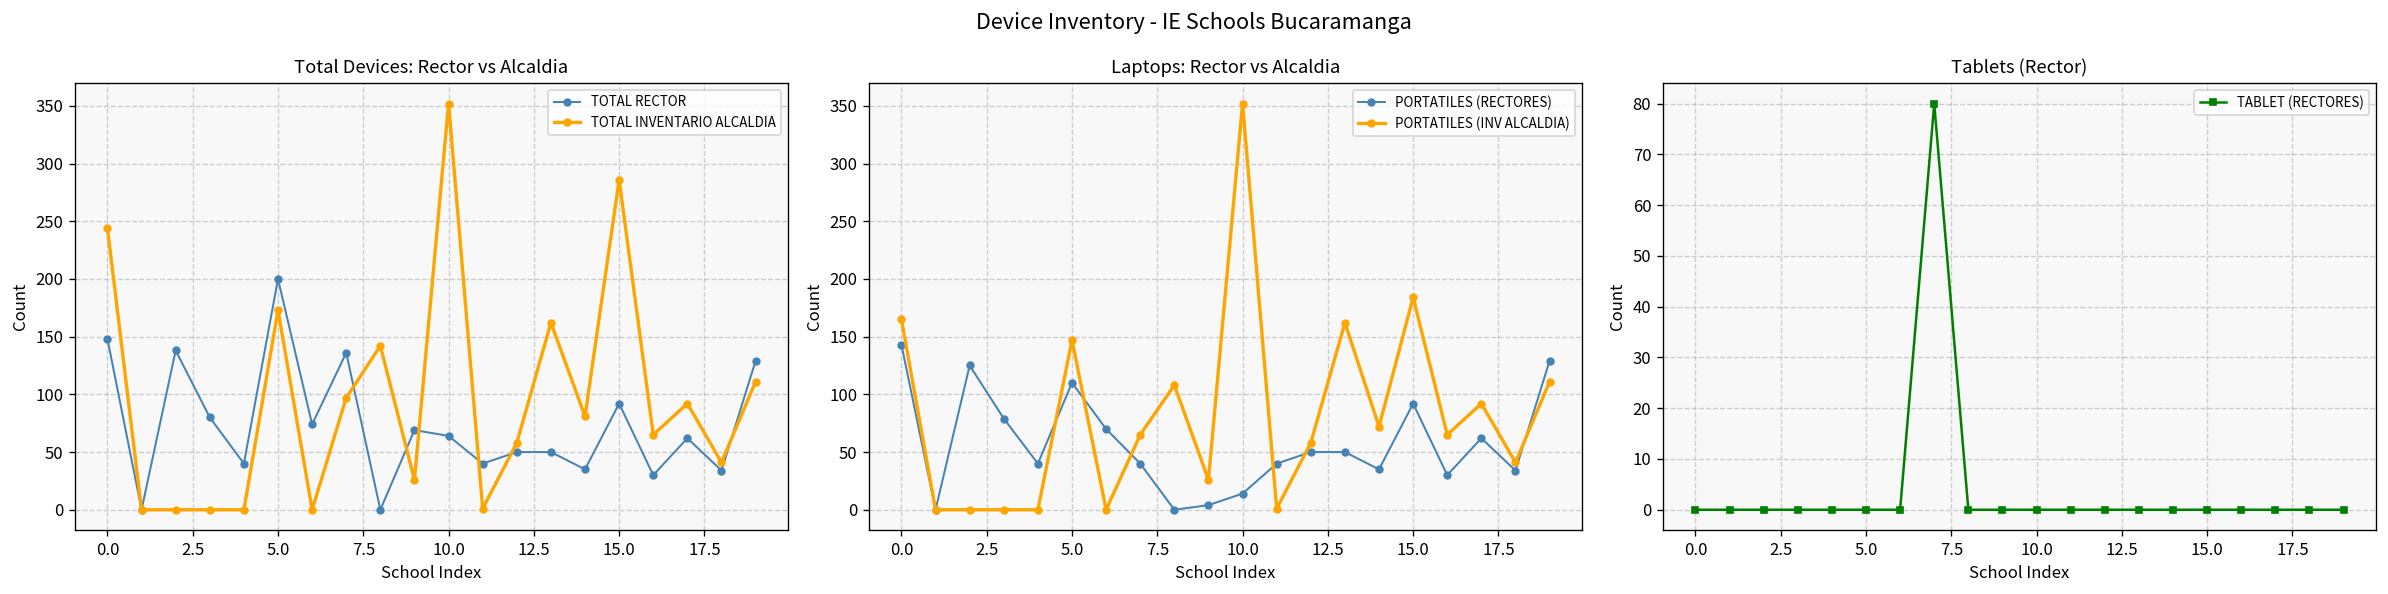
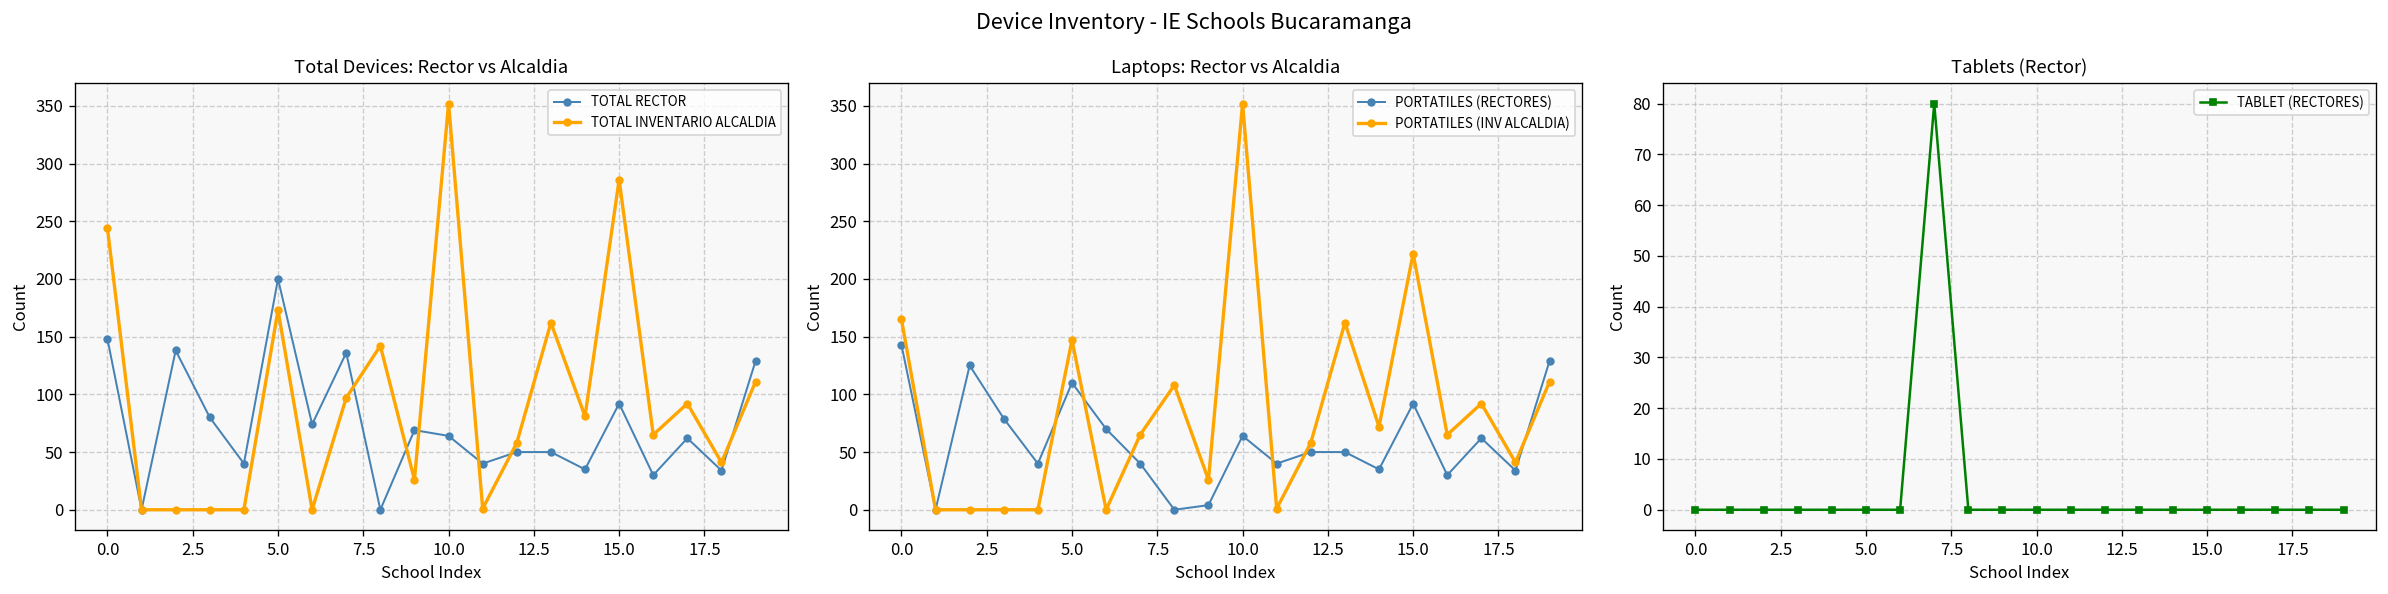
  {
    "Total Devices: Rector vs Alcaldia": {
      "TOTAL RECTOR": {
        "0.0": 150,
        "5.0": 200,
        "10.0": 60,
        "15.0": 90
      },
      "TOTAL INVENTARIO ALCALDIA": {
        "0.0": 240,
        "5.0": 170,
        "10.0": 350,
        "15.0": 290
      }
    },
    "Laptops: Rector vs Alcaldia": {
      "PORTATILES (RECTORES)": {
        "0.0": 140,
        "5.0": 110,
-       "10.0": 10,
+       "10.0": 60,
        "15.0": 90
      },
      "PORTATILES (INV ALCALDIA)": {
        "0.0": 170,
        "5.0": 150,
        "10.0": 350,
-       "15.0": 180
+       "15.0": 220
      }
    },
    "Tablets (Rector)": {
      "0.0": 0,
      "5.0": 0,
      "10.0": 0,
      "15.0": 0
    }
  }
